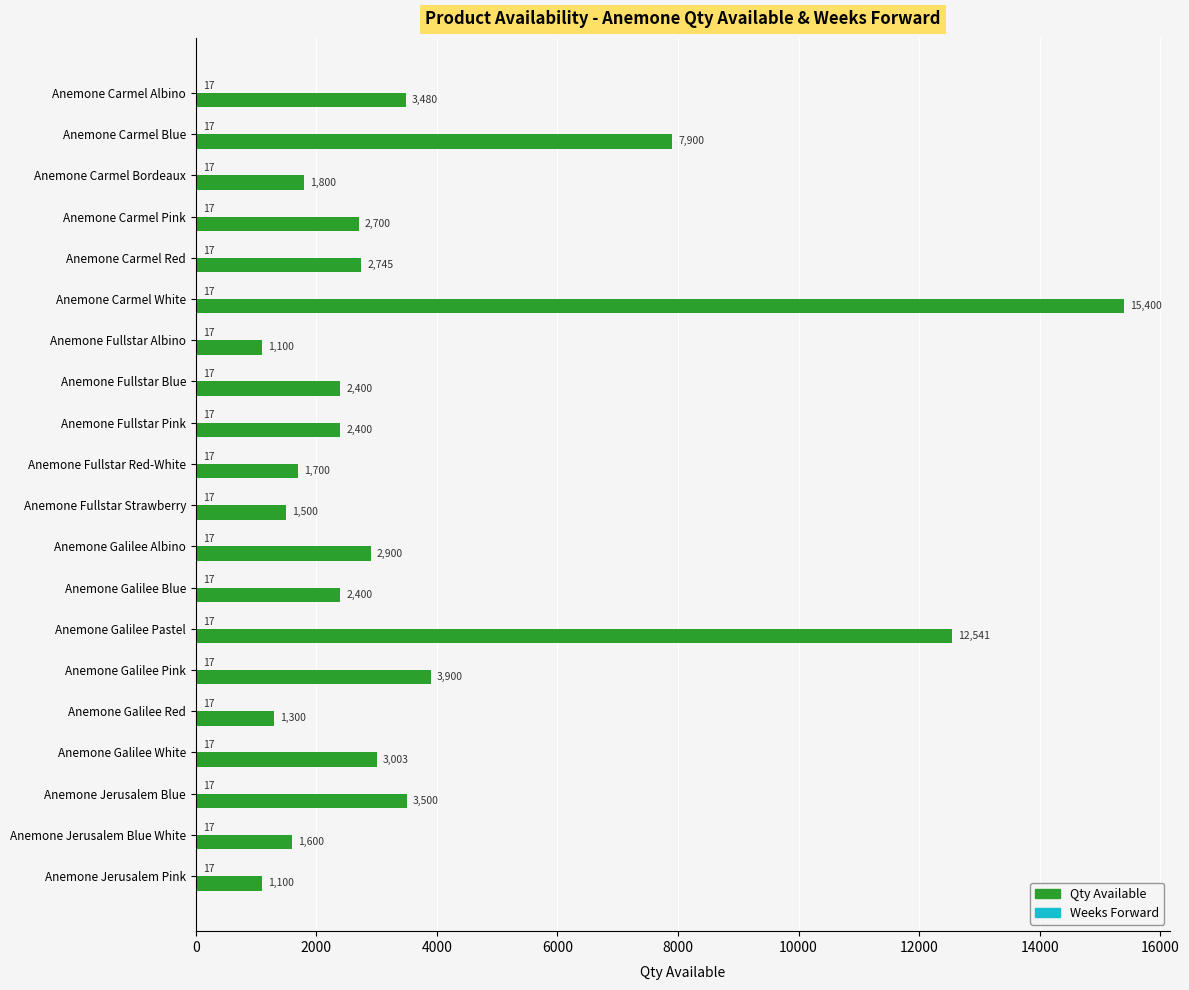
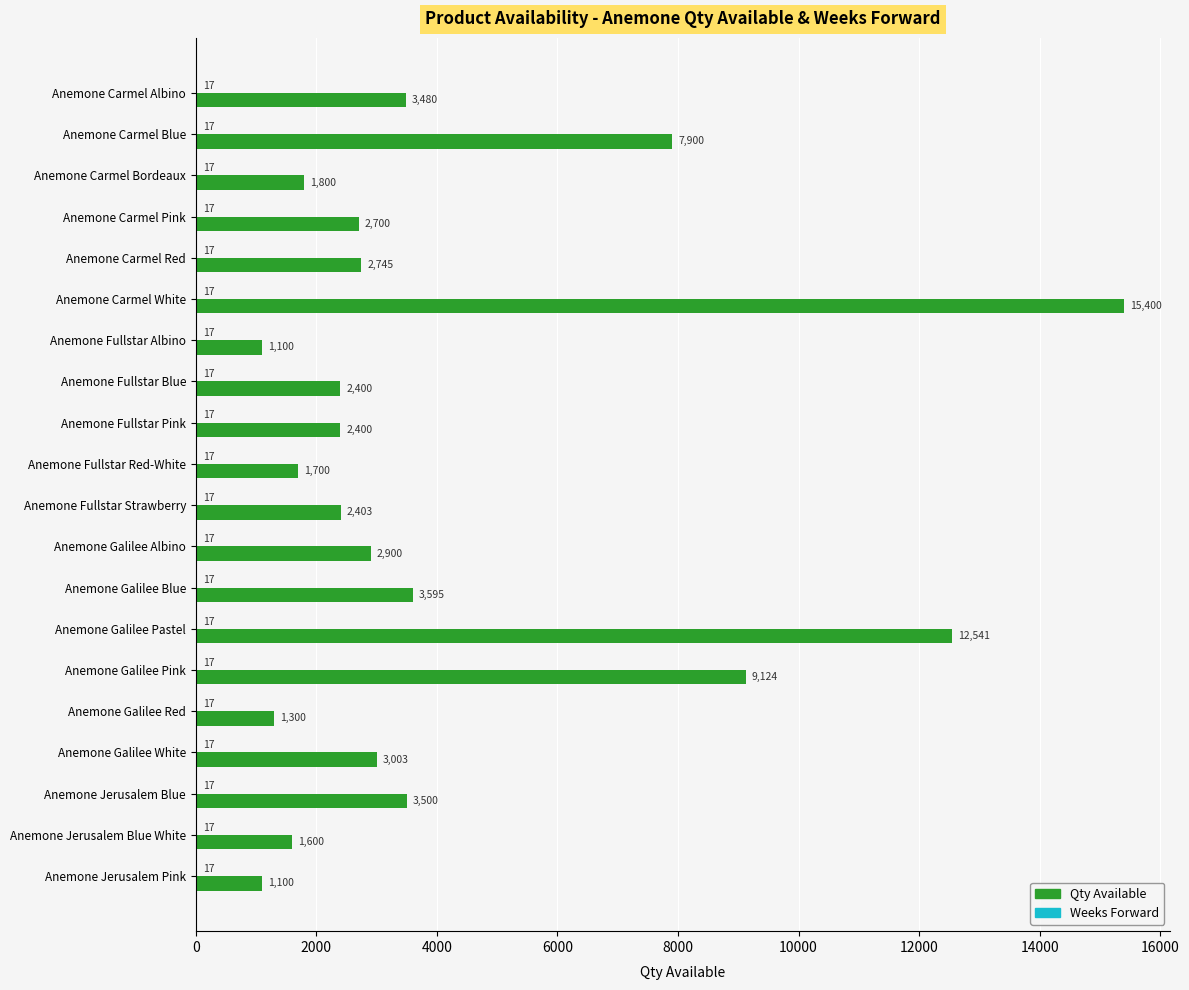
  {
    "Qty Available": {
      "Anemone Carmel Albino": "3,480",
      "Anemone Carmel Blue": "7,900",
      "Anemone Carmel Bordeaux": "1,800",
      "Anemone Carmel Pink": "2,700",
      "Anemone Carmel Red": "2,745",
      "Anemone Carmel White": "15,400",
      "Anemone Fullstar Albino": "1,100",
      "Anemone Fullstar Blue": "2,400",
      "Anemone Fullstar Pink": "2,400",
      "Anemone Fullstar Red-White": "1,700",
-     "Anemone Fullstar Strawberry": "1,500",
+     "Anemone Fullstar Strawberry": "2,403",
      "Anemone Galilee Albino": "2,900",
-     "Anemone Galilee Blue": "2,400",
+     "Anemone Galilee Blue": "3,595",
      "Anemone Galilee Pastel": "12,541",
-     "Anemone Galilee Pink": "3,900",
+     "Anemone Galilee Pink": "9,124",
      "Anemone Galilee Red": "1,300",
      "Anemone Galilee White": "3,003",
      "Anemone Jerusalem Blue": "3,500",
      "Anemone Jerusalem Blue White": "1,600",
      "Anemone Jerusalem Pink": "1,100"
    },
    "Weeks Forward": {
      "Anemone Carmel Albino": "17",
      "Anemone Carmel Blue": "17",
      "Anemone Carmel Bordeaux": "17",
      "Anemone Carmel Pink": "17",
      "Anemone Carmel Red": "17",
      "Anemone Carmel White": "17",
      "Anemone Fullstar Albino": "17",
      "Anemone Fullstar Blue": "17",
      "Anemone Fullstar Pink": "17",
      "Anemone Fullstar Red-White": "17",
      "Anemone Fullstar Strawberry": "17",
      "Anemone Galilee Albino": "17",
      "Anemone Galilee Blue": "17",
      "Anemone Galilee Pastel": "17",
      "Anemone Galilee Pink": "17",
      "Anemone Galilee Red": "17",
      "Anemone Galilee White": "17",
      "Anemone Jerusalem Blue": "17",
      "Anemone Jerusalem Blue White": "17",
      "Anemone Jerusalem Pink": "17"
    }
  }
